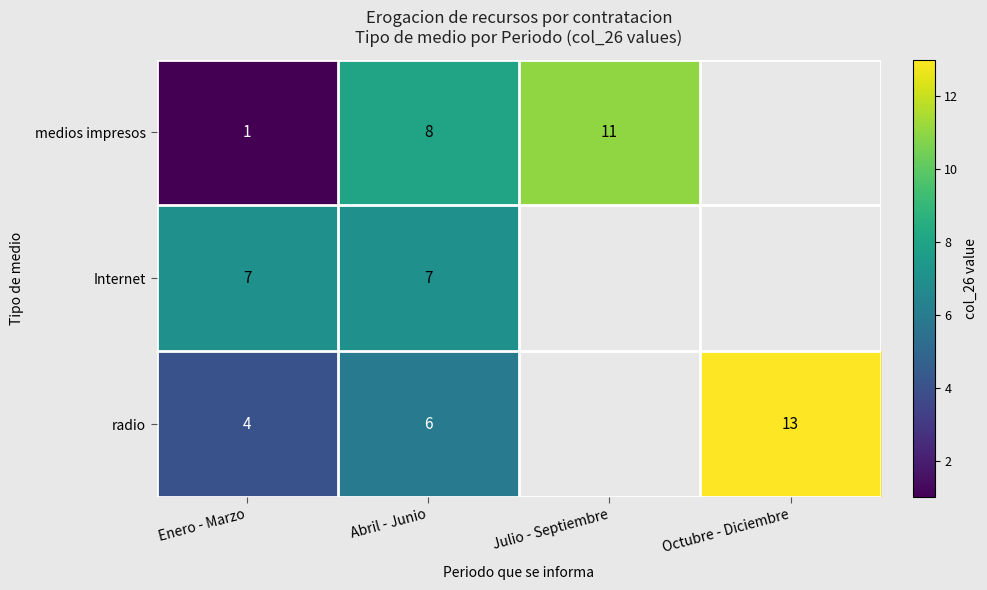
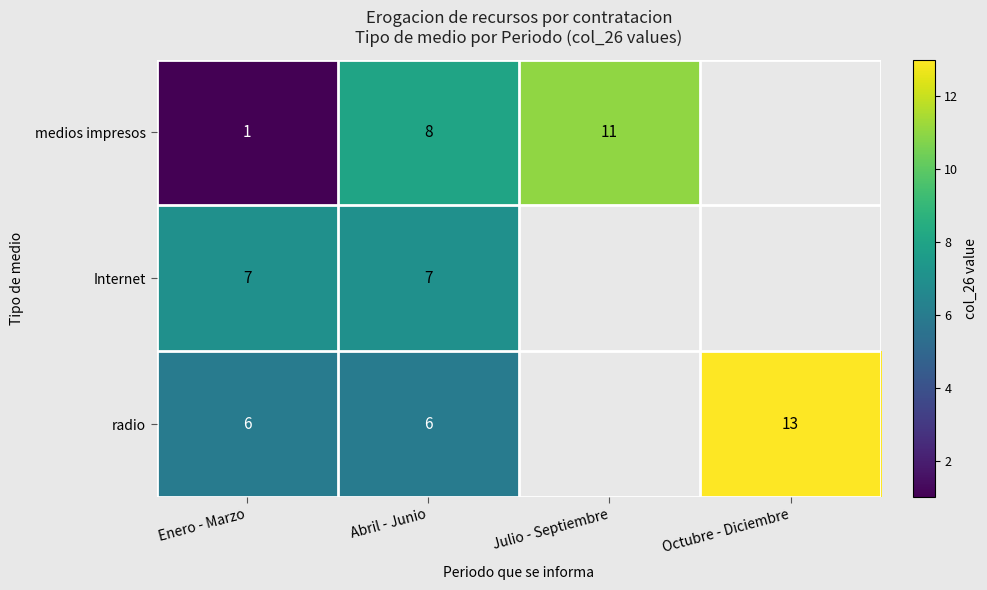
  {
    "medios impresos": {
      "Enero - Marzo": 1,
      "Abril - Junio": 8,
      "Julio - Septiembre": 11
    },
    "Internet": {
      "Enero - Marzo": 7,
      "Abril - Junio": 7
    },
    "radio": {
-     "Enero - Marzo": 4,
+     "Enero - Marzo": 6,
      "Abril - Junio": 6,
      "Octubre - Diciembre": 13
    }
  }
